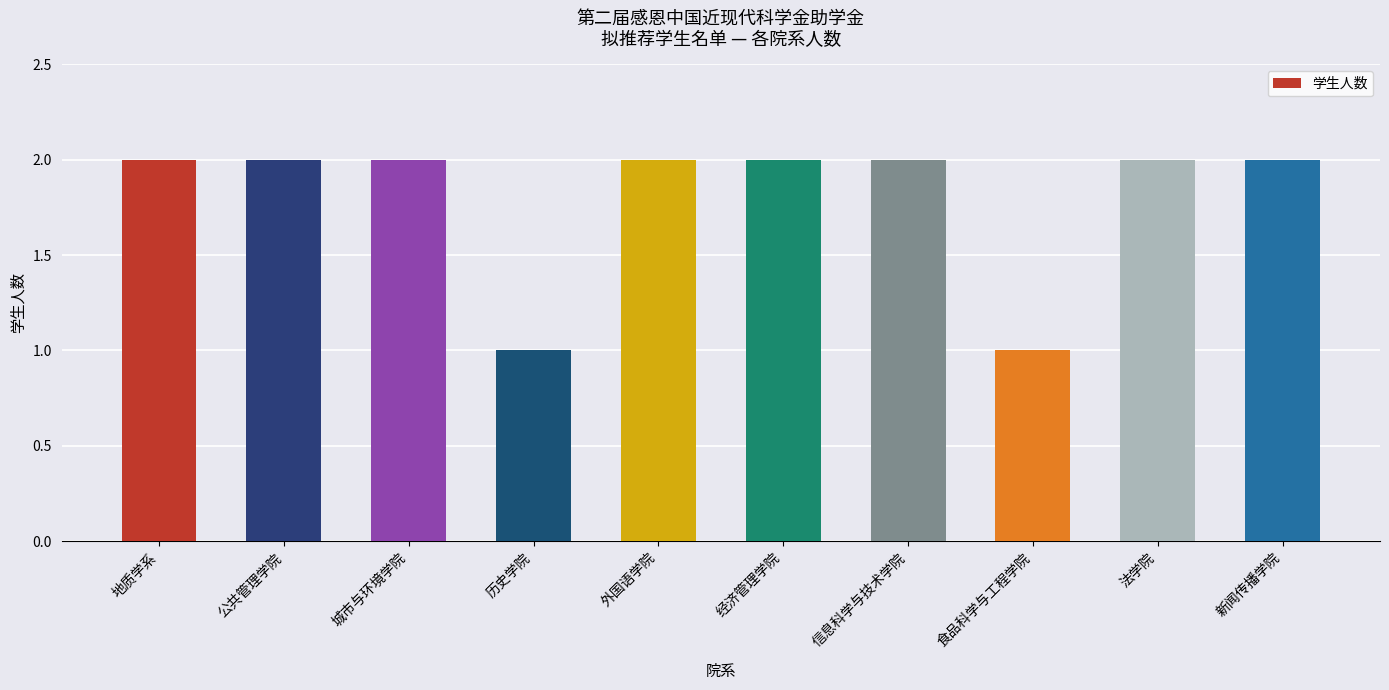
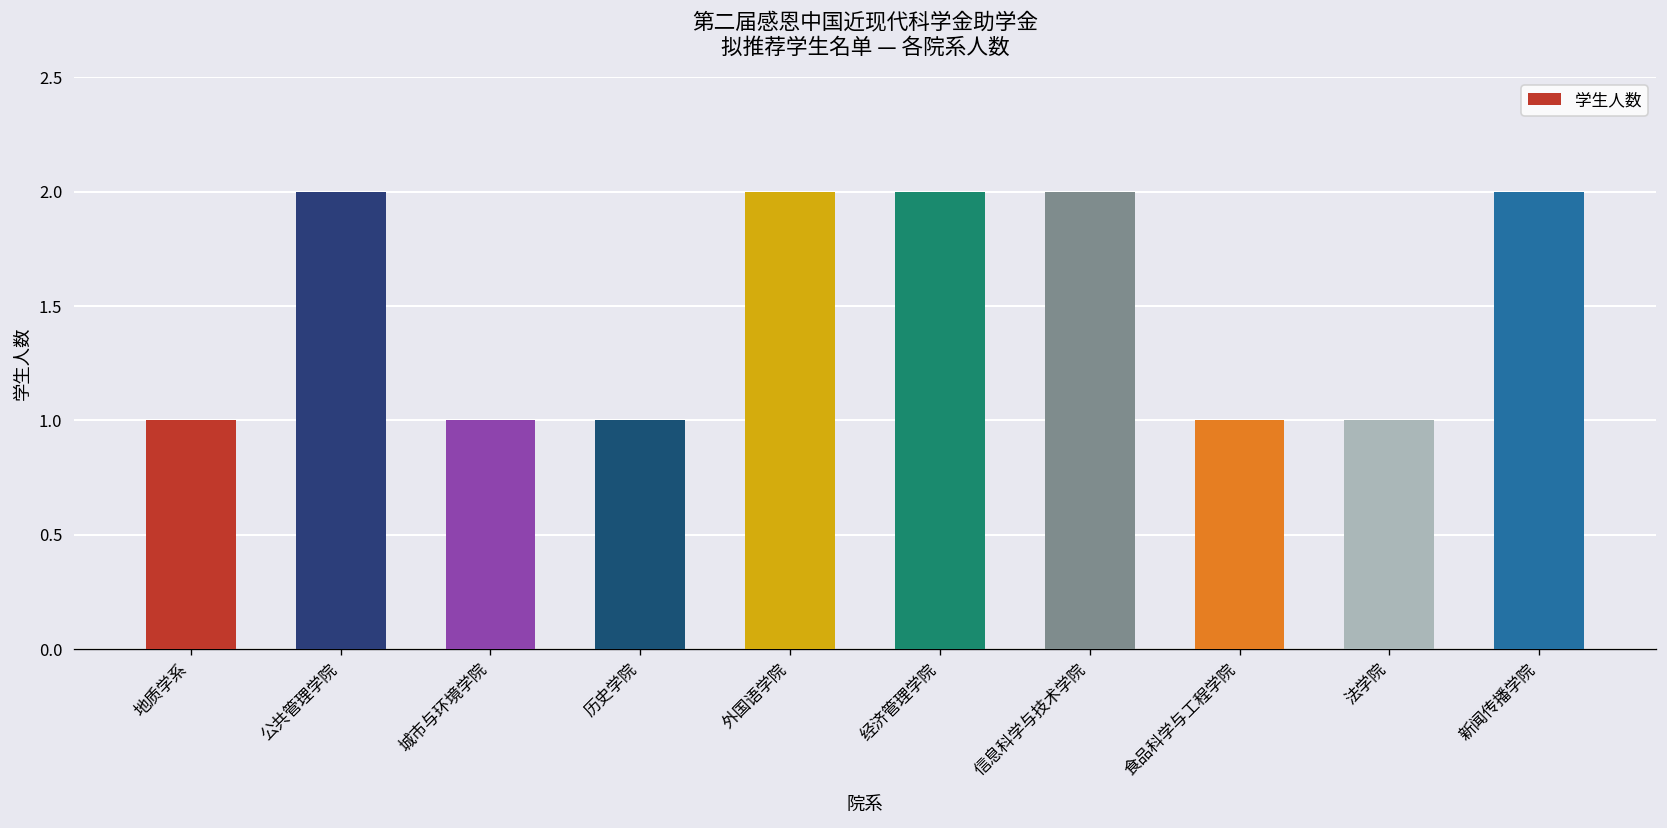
  {
-   "地质学系": 2,
+   "地质学系": 1,
    "公共管理学院": 2,
-   "城市与环境学院": 2,
+   "城市与环境学院": 1,
    "历史学院": 1,
    "外国语学院": 2,
    "经济管理学院": 2,
    "信息科学与技术学院": 2,
    "食品科学与工程学院": 1,
-   "法学院": 2,
+   "法学院": 1,
    "新闻传播学院": 2
  }
